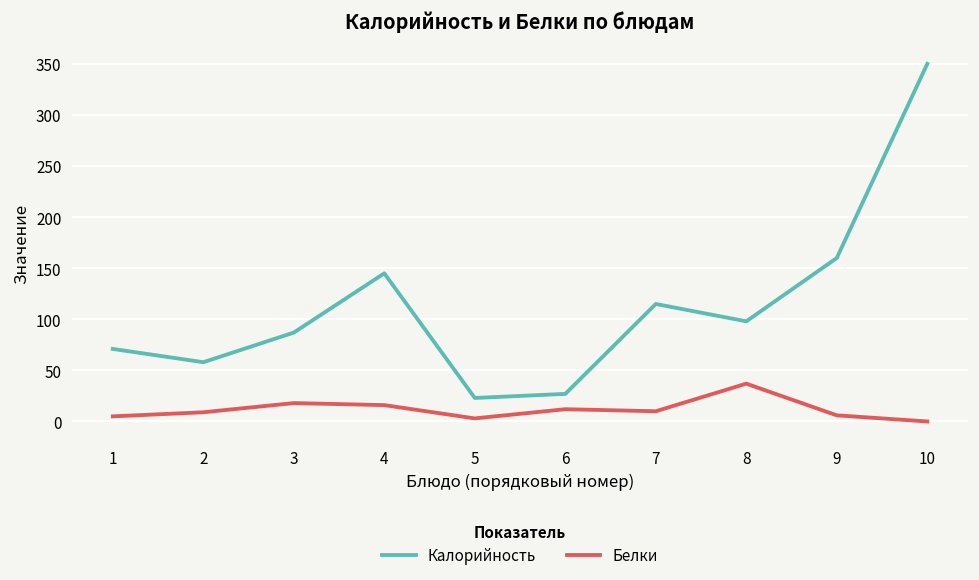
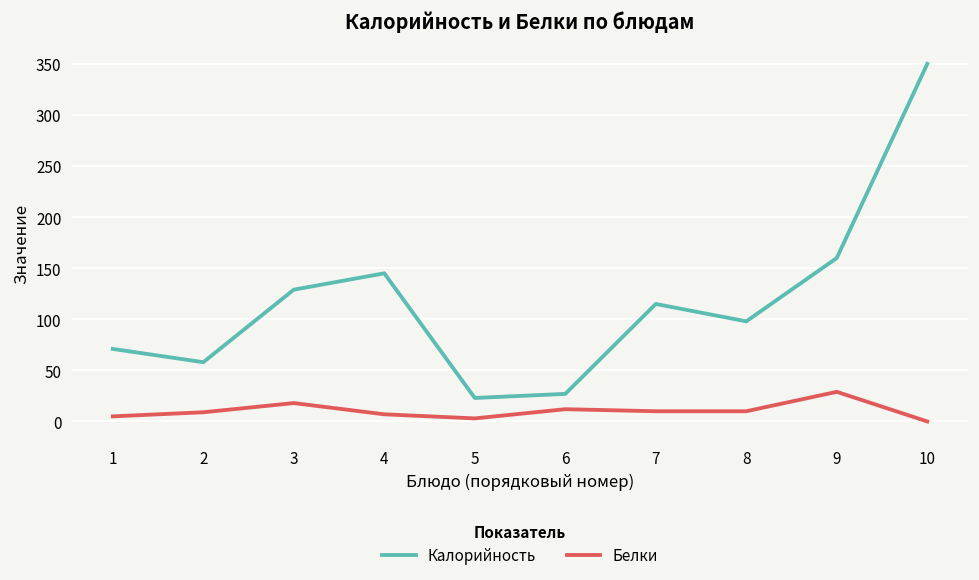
  {
    "Калорийность": {
      "1": 70,
      "2": 60,
-     "3": 90,
+     "3": 130,
      "4": 150,
      "5": 20,
      "6": 30,
      "7": 120,
      "8": 100,
      "9": 160,
      "10": 350
    },
    "Белки": {
      "1": 10,
      "2": 10,
      "3": 20,
-     "4": 20,
+     "4": 10,
      "5": 0,
      "6": 10,
      "7": 10,
-     "8": 40,
-     "9": 10,
+     "8": 10,
+     "9": 30,
      "10": 0
    }
  }
